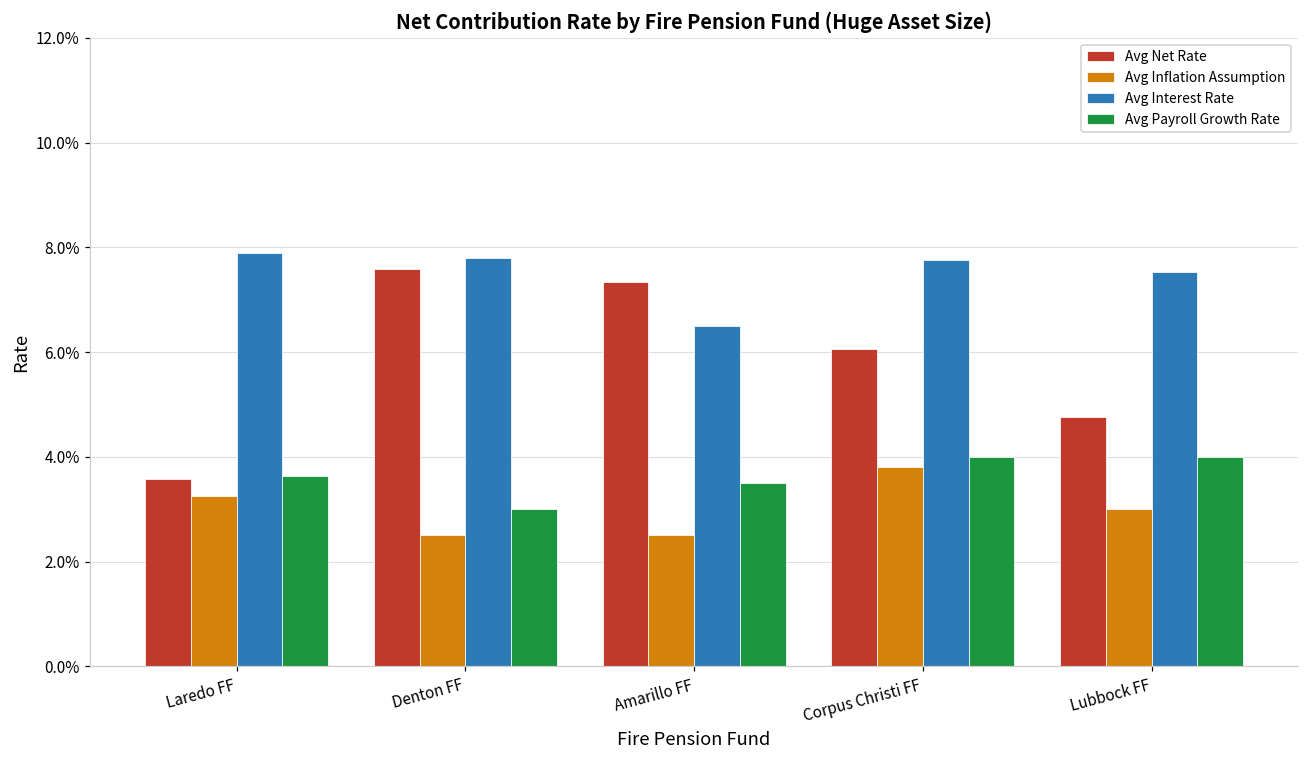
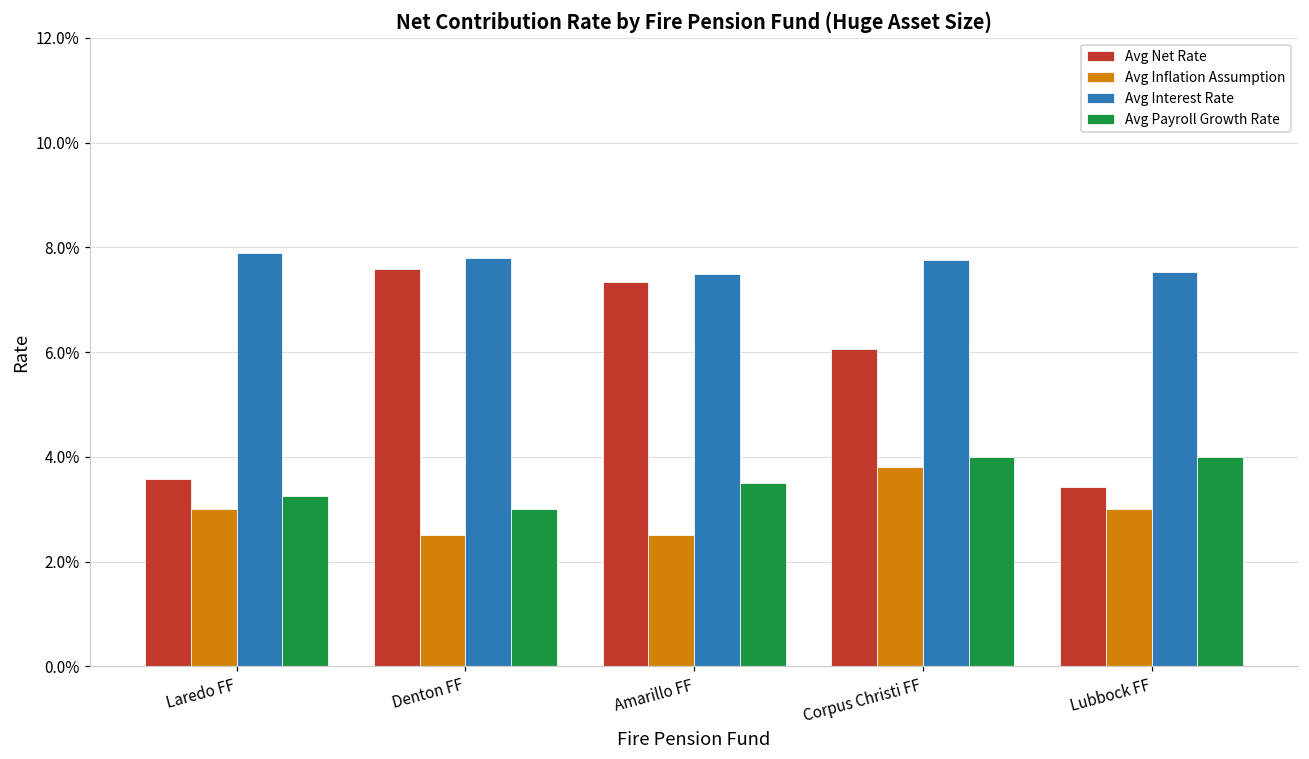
  {
    "Avg Net Rate": {
      "Laredo FF": "3.6%",
      "Denton FF": "7.6%",
      "Amarillo FF": "7.3%",
      "Corpus Christi FF": "6.1%",
-     "Lubbock FF": "4.8%"
+     "Lubbock FF": "3.4%"
    },
    "Avg Inflation Assumption": {
-     "Laredo FF": "3.3%",
+     "Laredo FF": "3.0%",
      "Denton FF": "2.5%",
      "Amarillo FF": "2.5%",
      "Corpus Christi FF": "3.8%",
      "Lubbock FF": "3.0%"
    },
    "Avg Interest Rate": {
      "Laredo FF": "7.9%",
      "Denton FF": "7.8%",
-     "Amarillo FF": "6.5%",
+     "Amarillo FF": "7.5%",
      "Corpus Christi FF": "7.8%",
      "Lubbock FF": "7.5%"
    },
    "Avg Payroll Growth Rate": {
-     "Laredo FF": "3.6%",
+     "Laredo FF": "3.3%",
      "Denton FF": "3.0%",
      "Amarillo FF": "3.5%",
      "Corpus Christi FF": "4.0%",
      "Lubbock FF": "4.0%"
    }
  }
